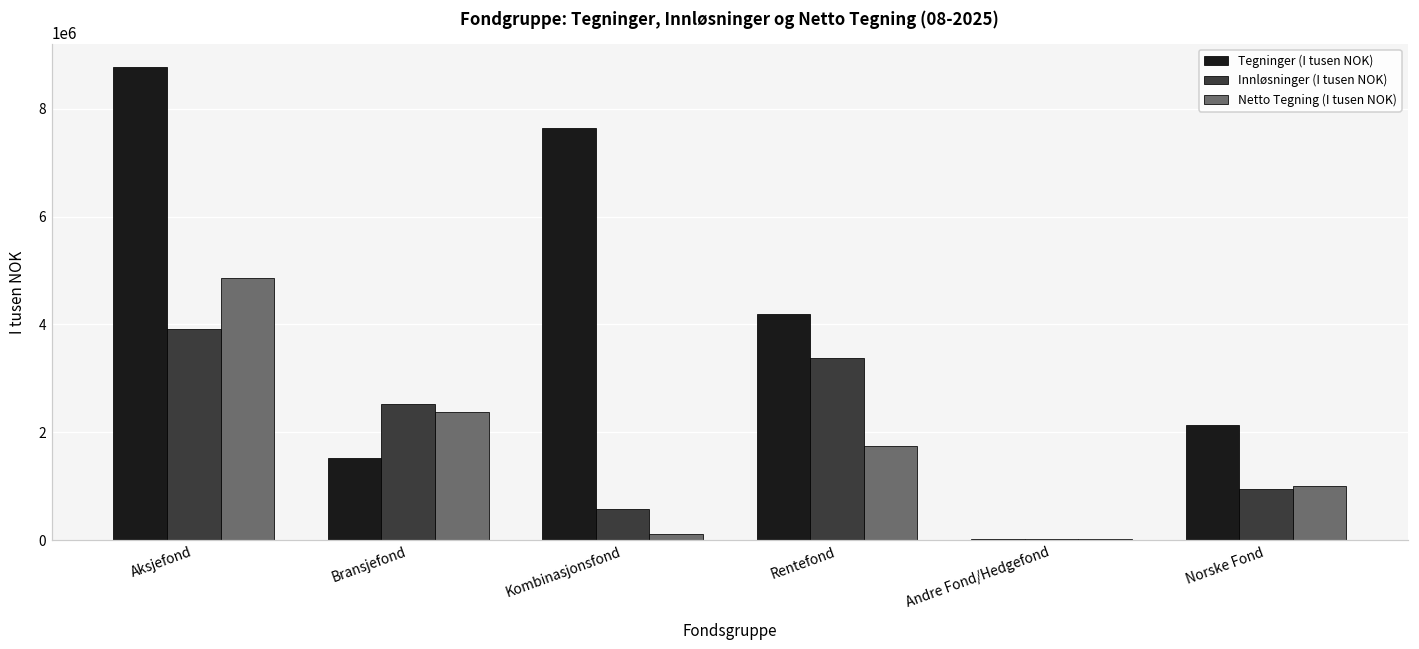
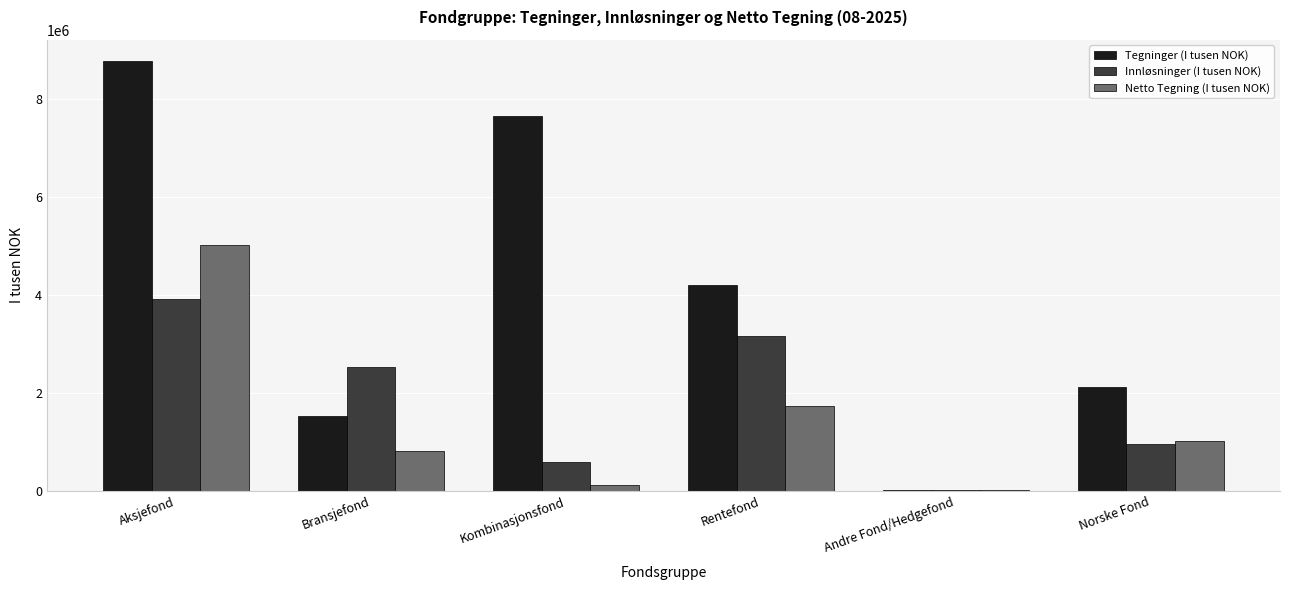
  {
    "Tegninger (I tusen NOK)": {
      "Aksjefond": 8800000,
      "Bransjefond": 1500000,
      "Kombinasjonsfond": 7600000,
      "Rentefond": 4200000,
      "Norske Fond": 2100000
    },
    "Innløsninger (I tusen NOK)": {
      "Aksjefond": 3900000,
      "Bransjefond": 2500000,
      "Kombinasjonsfond": 600000,
-     "Rentefond": 3400000,
+     "Rentefond": 3200000,
      "Norske Fond": 900000
    },
    "Netto Tegning (I tusen NOK)": {
-     "Aksjefond": 4900000,
-     "Bransjefond": 2400000,
+     "Aksjefond": 5000000,
+     "Bransjefond": 800000,
      "Kombinasjonsfond": 100000,
      "Rentefond": 1700000,
      "Norske Fond": 1000000
    }
  }
